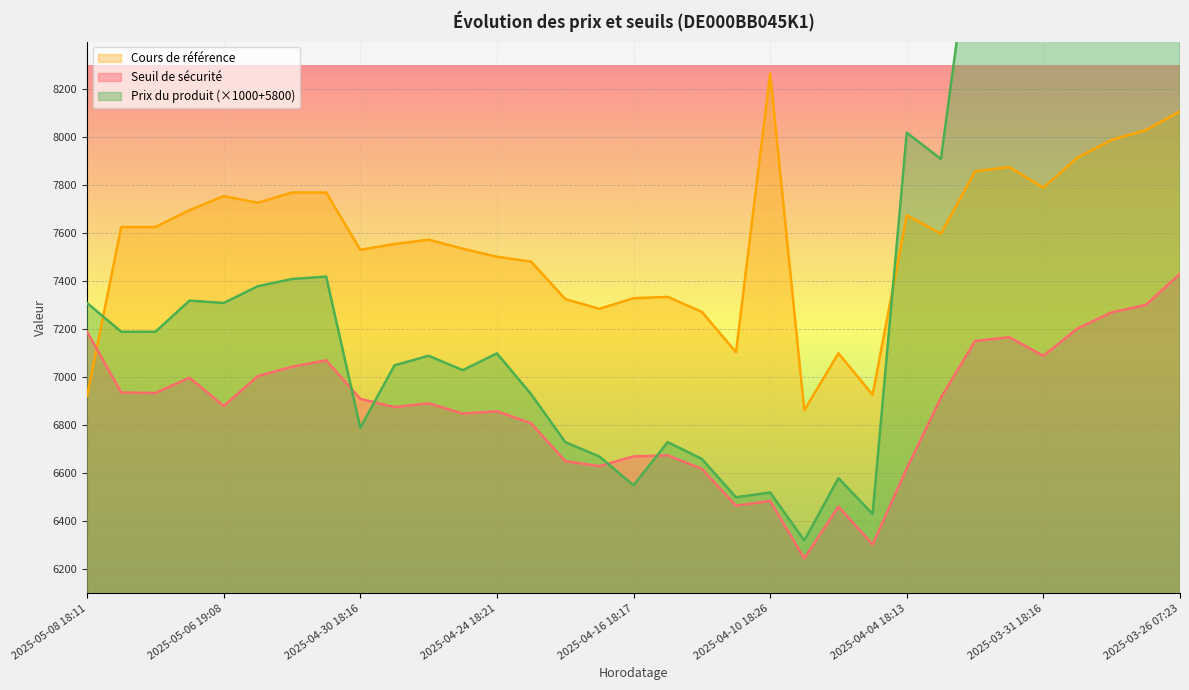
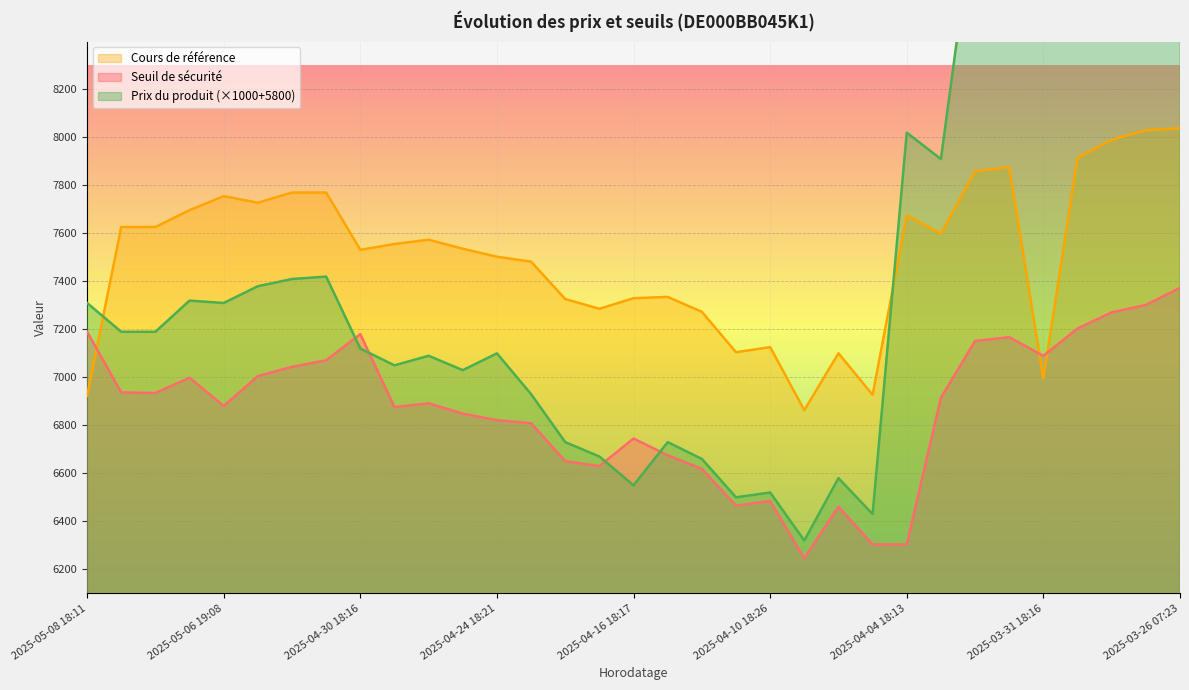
  {
    "Cours de référence": {
      "2025-05-08 18:11": 6920,
      "2025-05-06 19:08": 7760,
      "2025-04-30 18:16": 7530,
      "2025-04-24 18:21": 7500,
      "2025-04-16 18:17": 7330,
-     "2025-04-10 18:26": 8270,
+     "2025-04-10 18:26": 7130,
      "2025-04-04 18:13": 7680,
-     "2025-03-31 18:16": 7790,
-     "2025-03-26 07:23": 8110
+     "2025-03-31 18:16": 7000,
+     "2025-03-26 07:23": 8040
    },
    "Seuil de sécurité": {
      "2025-05-08 18:11": 7190,
      "2025-05-06 19:08": 6880,
-     "2025-04-30 18:16": 6910,
-     "2025-04-24 18:21": 6860,
-     "2025-04-16 18:17": 6670,
+     "2025-04-30 18:16": 7180,
+     "2025-04-24 18:21": 6820,
+     "2025-04-16 18:17": 6750,
      "2025-04-10 18:26": 6480,
-     "2025-04-04 18:13": 6620,
+     "2025-04-04 18:13": 6300,
      "2025-03-31 18:16": 7090,
-     "2025-03-26 07:23": 7430
+     "2025-03-26 07:23": 7370
    },
    "Prix du produit (×1000+5800)": {
      "2025-05-08 18:11": 7310,
      "2025-05-06 19:08": 7310,
-     "2025-04-30 18:16": 6790,
+     "2025-04-30 18:16": 7120,
      "2025-04-24 18:21": 7100,
      "2025-04-16 18:17": 6550,
      "2025-04-10 18:26": 6520,
      "2025-04-04 18:13": 8020
    }
  }
